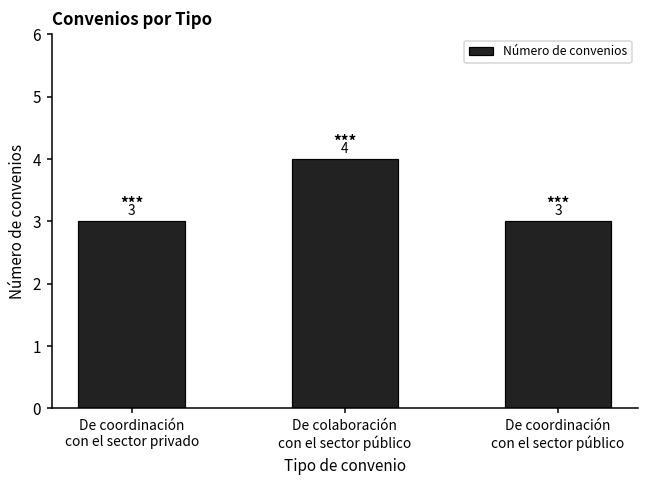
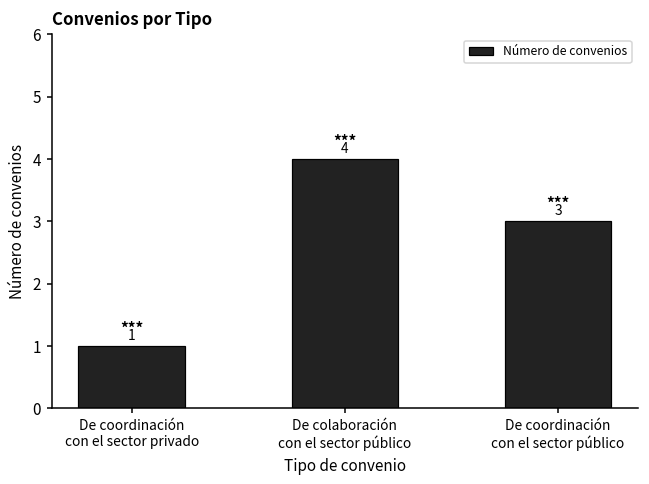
  {
-   "De coordinación con el sector privado": 3
+   "De coordinación con el sector privado": 1
  }
